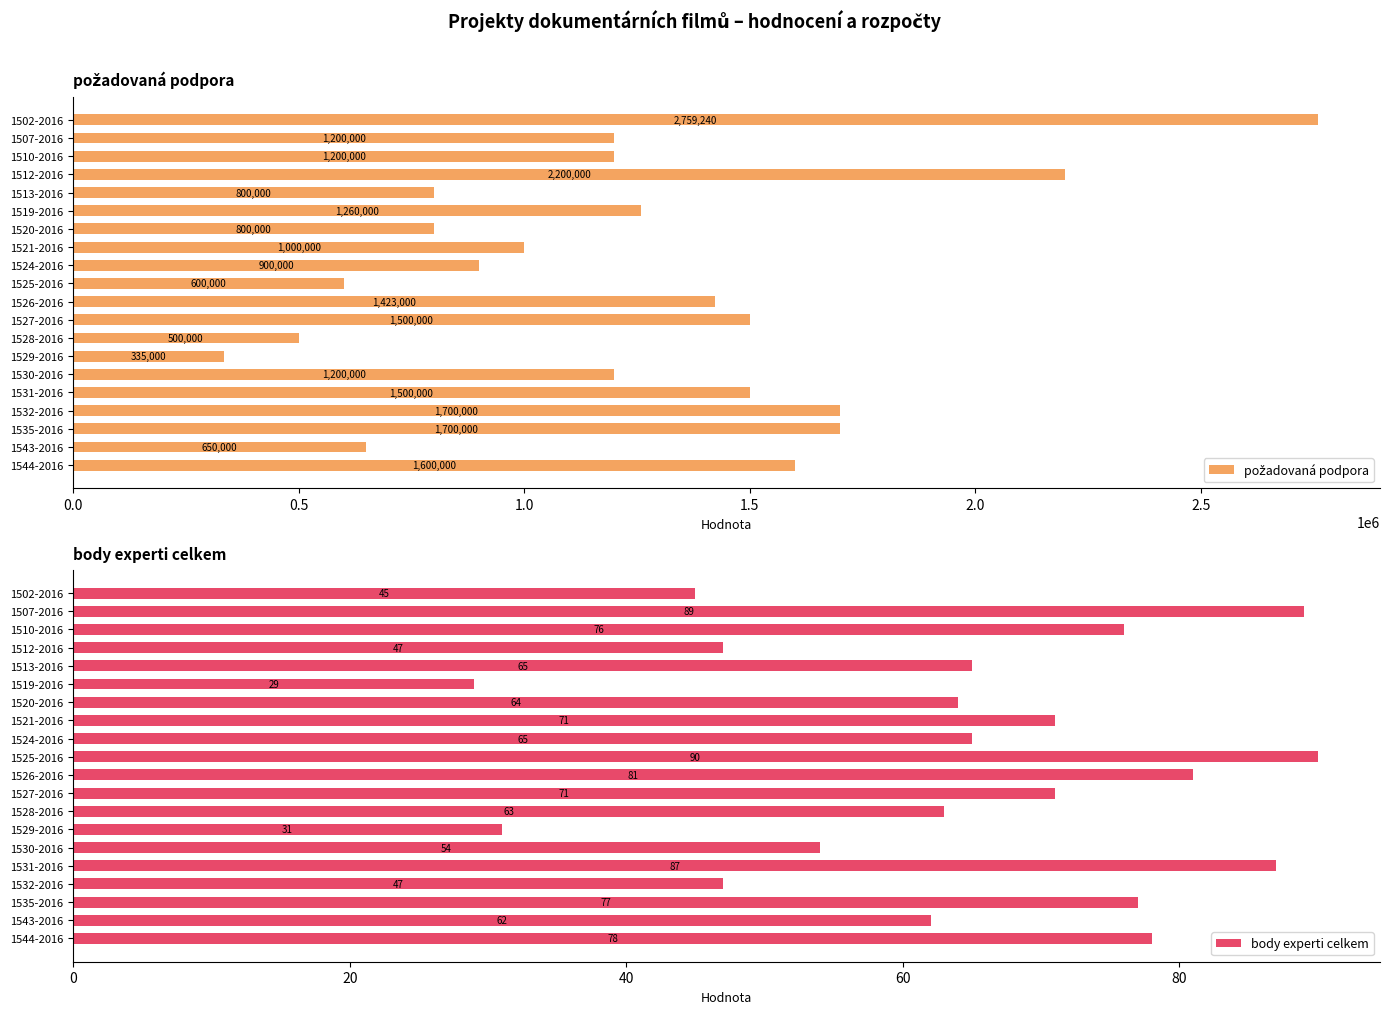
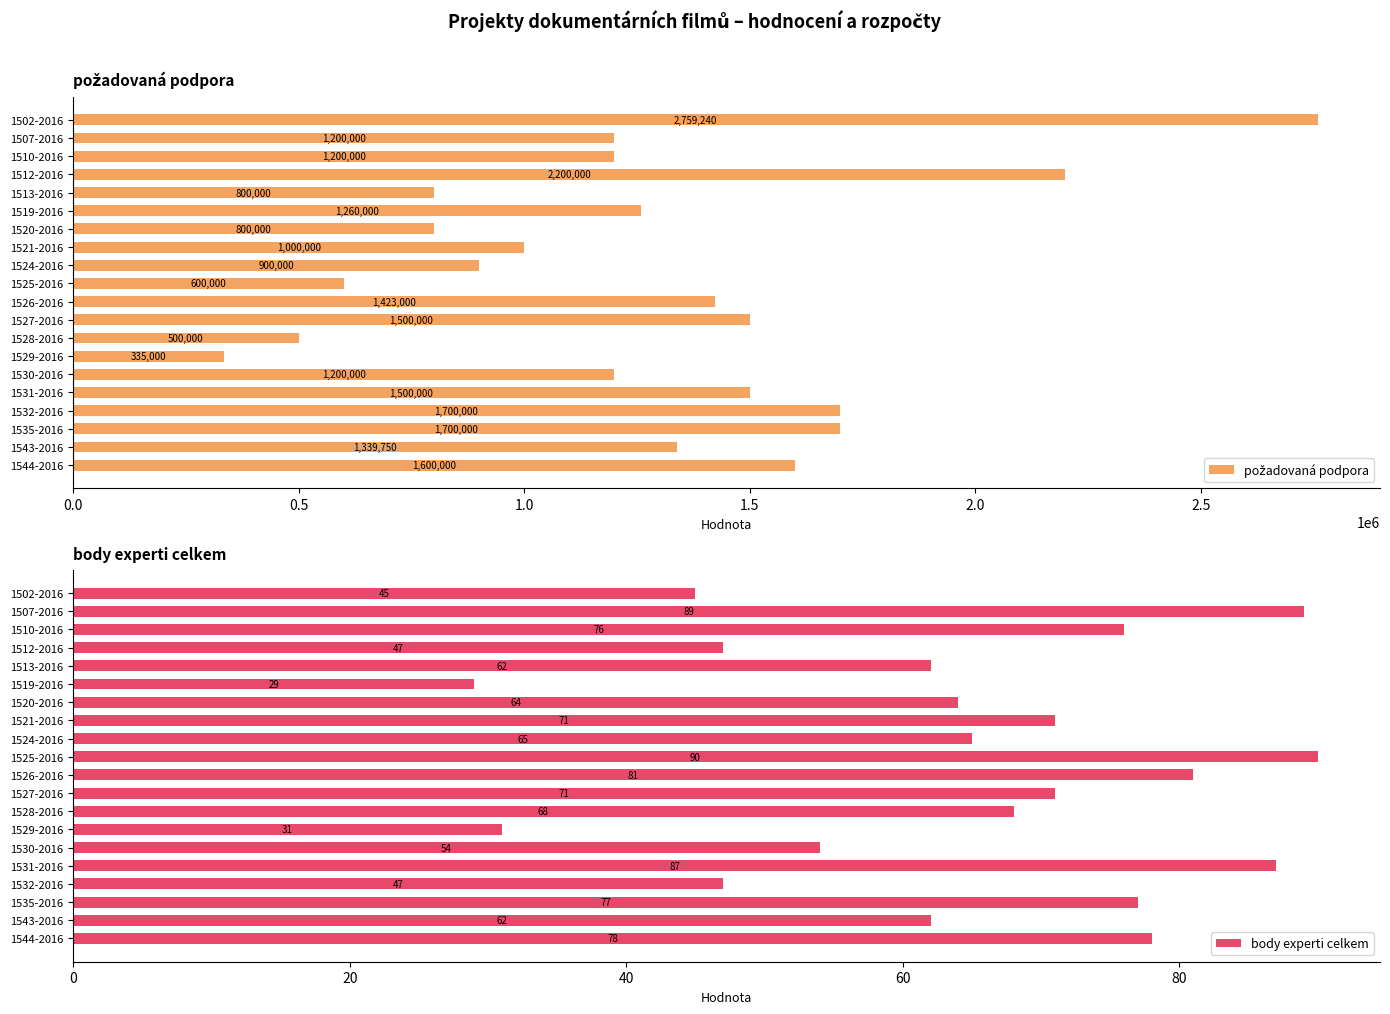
  {
    "požadovaná podpora": {
      "1502-2016": "2,759,240",
      "1507-2016": "1,200,000",
      "1510-2016": "1,200,000",
      "1512-2016": "2,200,000",
      "1513-2016": "800,000",
      "1519-2016": "1,260,000",
      "1520-2016": "800,000",
      "1521-2016": "1,000,000",
      "1524-2016": "900,000",
      "1525-2016": "600,000",
      "1526-2016": "1,423,000",
      "1527-2016": "1,500,000",
      "1528-2016": "500,000",
      "1529-2016": "335,000",
      "1530-2016": "1,200,000",
      "1531-2016": "1,500,000",
      "1532-2016": "1,700,000",
      "1535-2016": "1,700,000",
-     "1543-2016": "650,000",
+     "1543-2016": "1,339,750",
      "1544-2016": "1,600,000"
    },
    "body experti celkem": {
      "1502-2016": "45",
      "1507-2016": "89",
      "1510-2016": "76",
      "1512-2016": "47",
-     "1513-2016": "65",
+     "1513-2016": "62",
      "1519-2016": "29",
      "1520-2016": "64",
      "1521-2016": "71",
      "1524-2016": "65",
      "1525-2016": "90",
      "1526-2016": "81",
      "1527-2016": "71",
-     "1528-2016": "63",
+     "1528-2016": "68",
      "1529-2016": "31",
      "1530-2016": "54",
      "1531-2016": "87",
      "1532-2016": "47",
      "1535-2016": "77",
      "1543-2016": "62",
      "1544-2016": "78"
    }
  }
